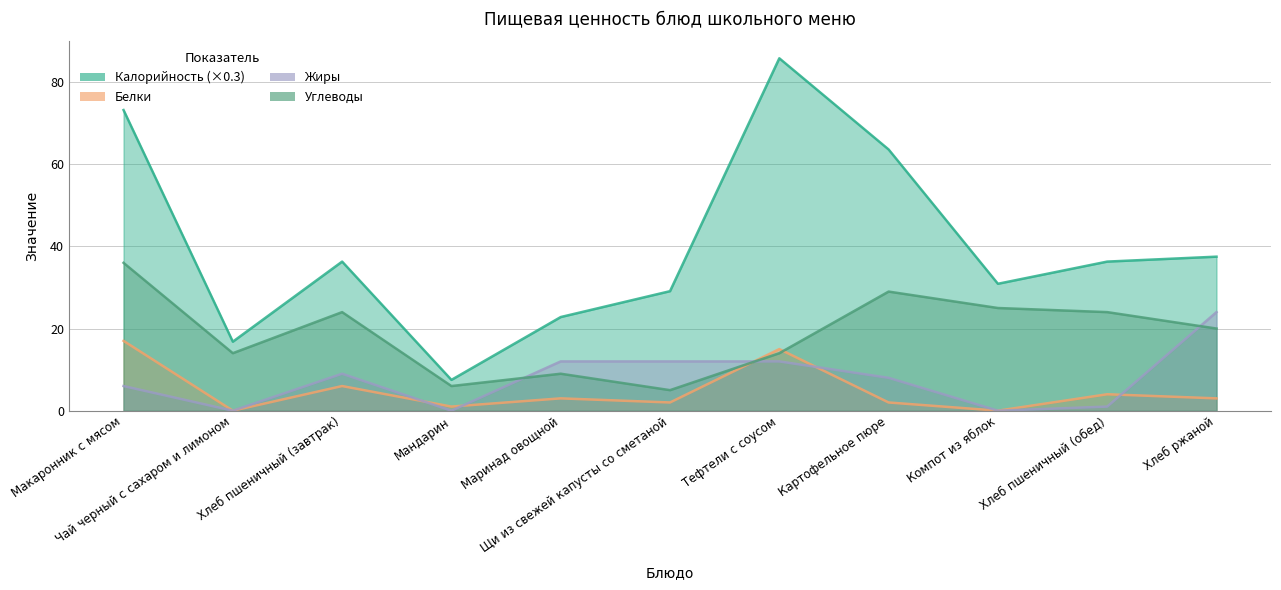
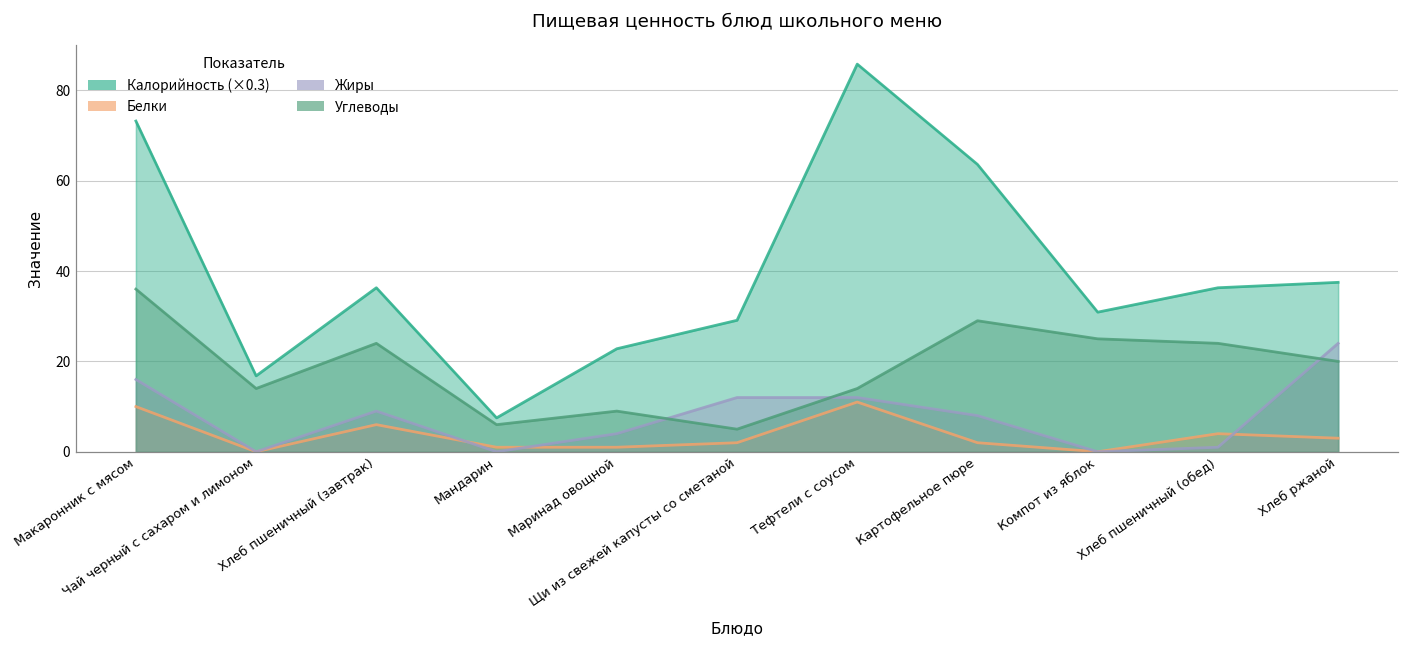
  {
    "Белки": {
-     "Макаронник с мясом": 17,
+     "Макаронник с мясом": 10,
      "Хлеб пшеничный (завтрак)": 6,
      "Мандарин": 1,
-     "Маринад овощной": 3,
+     "Маринад овощной": 1,
      "Щи из свежей капусты со сметаной": 2,
-     "Тефтели с соусом": 15,
+     "Тефтели с соусом": 11,
      "Картофельное пюре": 2,
      "Хлеб пшеничный (обед)": 4,
      "Хлеб ржаной": 3
    },
    "Жиры": {
-     "Макаронник с мясом": 6,
+     "Макаронник с мясом": 16,
      "Хлеб пшеничный (завтрак)": 9,
      "Мандарин": 0,
-     "Маринад овощной": 12,
+     "Маринад овощной": 4,
      "Щи из свежей капусты со сметаной": 12,
      "Тефтели с соусом": 12,
      "Картофельное пюре": 8,
      "Хлеб пшеничный (обед)": 1,
      "Хлеб ржаной": 24
    }
  }
